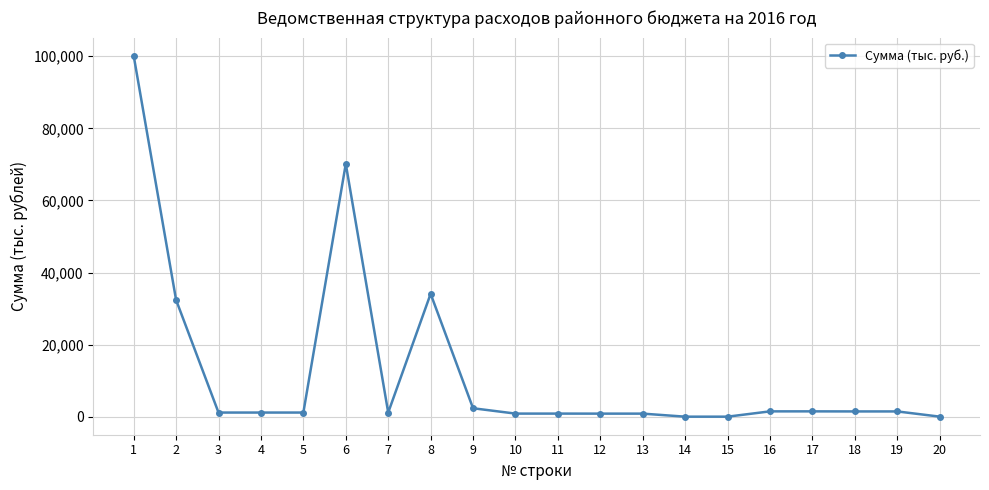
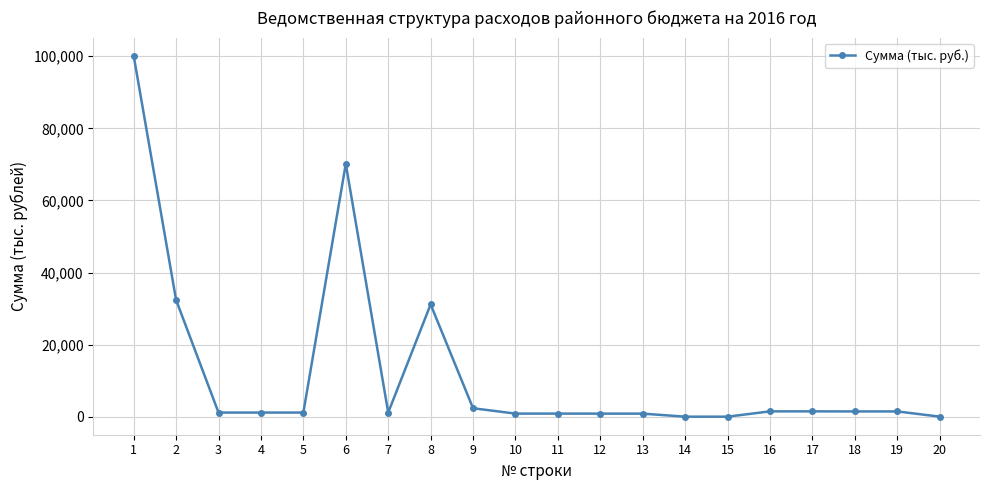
  {
    "1": "100,000",
    "2": "32,000",
    "3": "1,000",
    "4": "1,000",
    "5": "1,000",
    "6": "70,000",
    "7": "1,000",
-   "8": "34,000",
+   "8": "31,000",
    "9": "2,000",
    "10": "1,000",
    "11": "1,000",
    "12": "1,000",
    "13": "1,000",
    "14": "0",
    "15": "0",
    "16": "1,000",
    "17": "1,000",
    "18": "1,000",
    "19": "1,000",
    "20": "0"
  }
